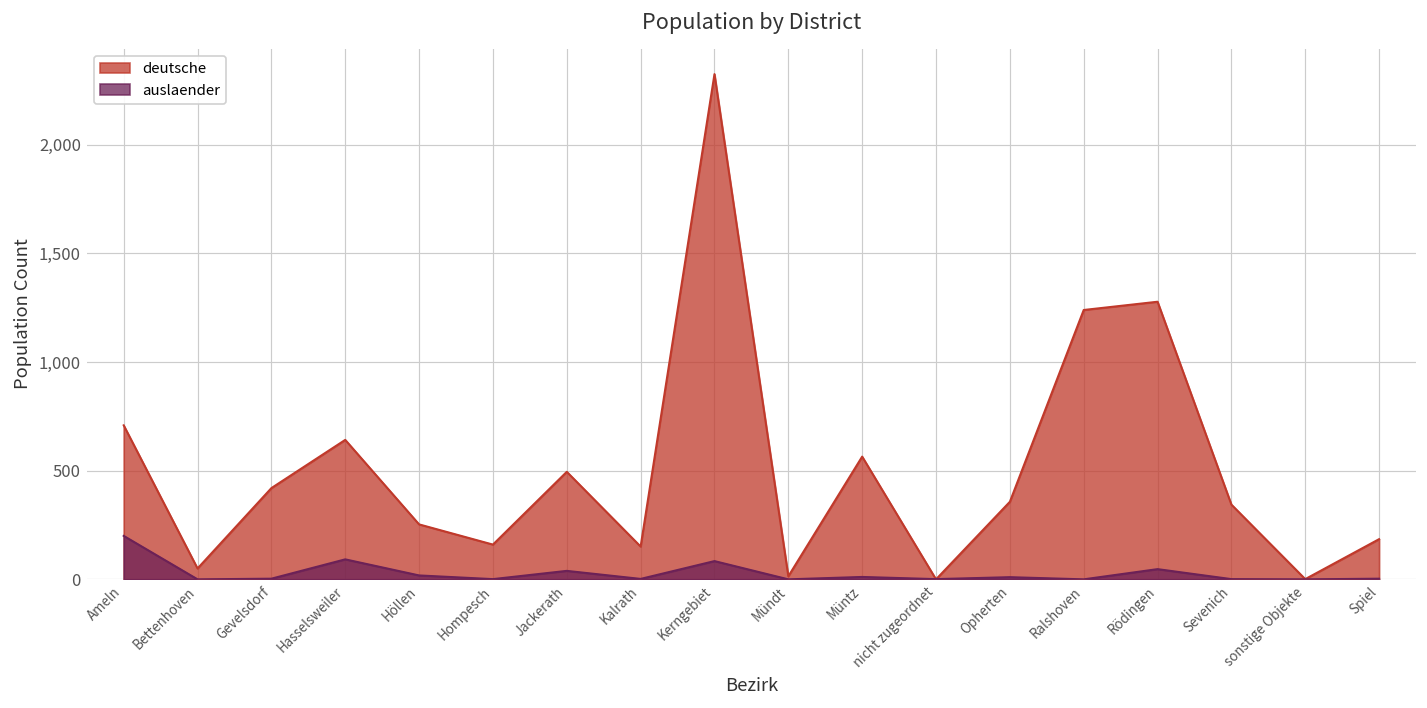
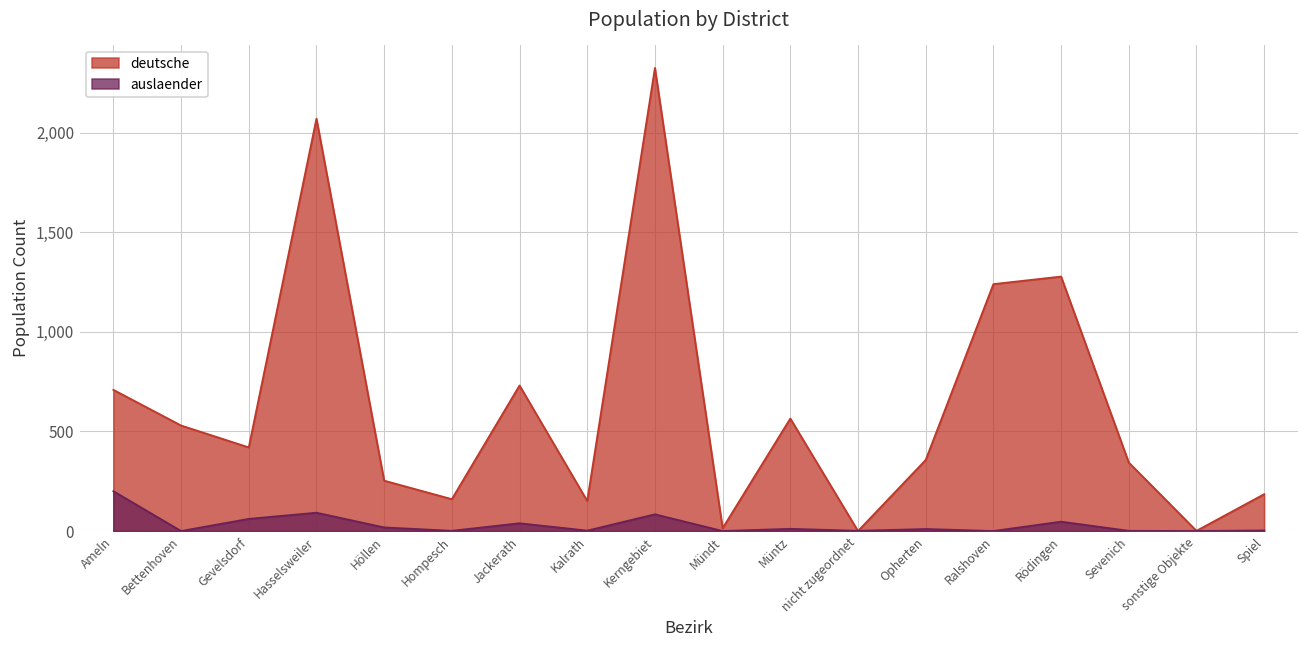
  {
    "deutsche": {
      "Ameln": "710",
-     "Bettenhoven": "50",
+     "Bettenhoven": "530",
      "Gevelsdorf": "420",
-     "Hasselsweiler": "640",
+     "Hasselsweiler": "2,070",
      "Höllen": "250",
      "Hompesch": "160",
-     "Jackerath": "500",
+     "Jackerath": "730",
      "Kalrath": "150",
      "Kerngebiet": "2,330",
      "Mündt": "10",
      "Müntz": "570",
      "Opherten": "360",
      "Ralshoven": "1,240",
      "Rödingen": "1,280",
      "Sevenich": "340",
      "Spiel": "190"
    },
    "auslaender": {
      "Ameln": "200",
      "Bettenhoven": "0",
-     "Gevelsdorf": "0",
+     "Gevelsdorf": "60",
      "Hasselsweiler": "90",
      "Höllen": "20",
      "Hompesch": "0",
      "Jackerath": "40",
      "Kalrath": "0",
      "Kerngebiet": "80",
      "Mündt": "0",
      "Müntz": "10",
      "Opherten": "10",
      "Ralshoven": "0",
      "Rödingen": "50",
      "Sevenich": "0",
      "Spiel": "0"
    }
  }
